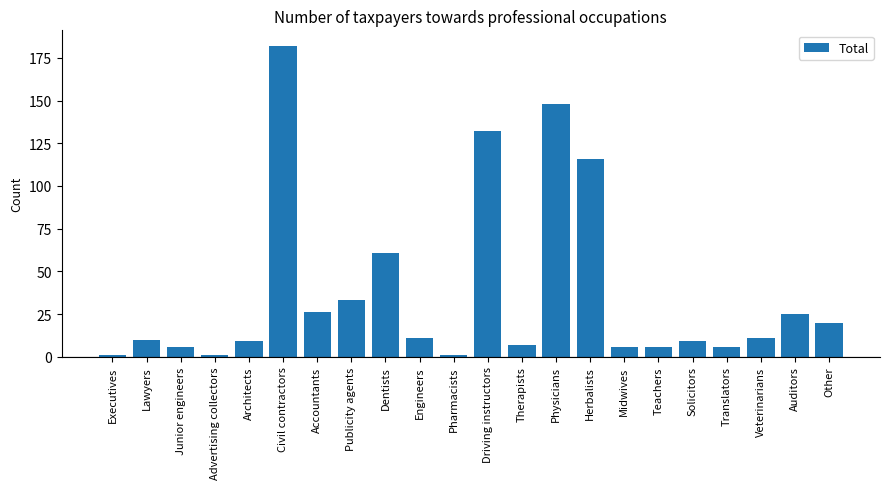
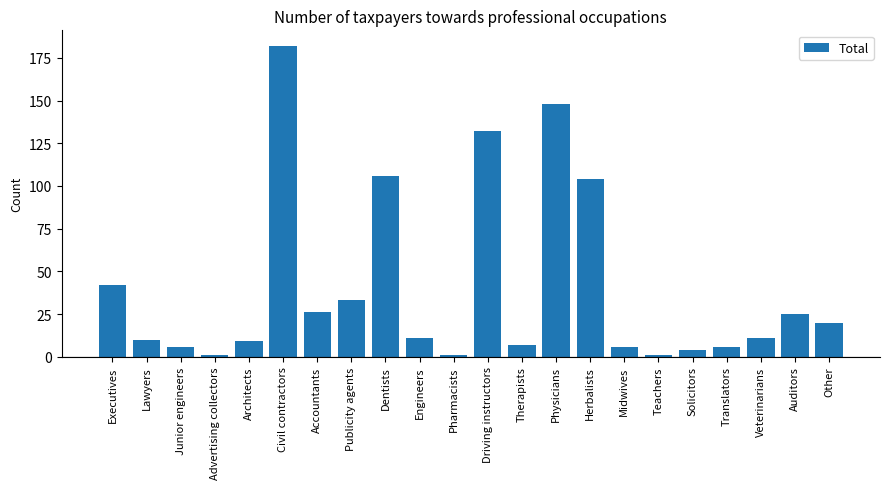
  {
-   "Executives": 1,
+   "Executives": 42,
    "Lawyers": 10,
    "Junior engineers": 6,
    "Architects": 9,
    "Civil contractors": 182,
    "Accountants": 26,
    "Publicity agents": 33,
-   "Dentists": 61,
+   "Dentists": 106,
    "Engineers": 11,
    "Driving instructors": 132,
    "Therapists": 7,
    "Physicians": 148,
-   "Herbalists": 116,
+   "Herbalists": 104,
    "Midwives": 6,
-   "Teachers": 6,
-   "Solicitors": 9,
+   "Teachers": 1,
+   "Solicitors": 4,
    "Translators": 6,
    "Veterinarians": 11,
    "Auditors": 25,
    "Other": 20
  }
